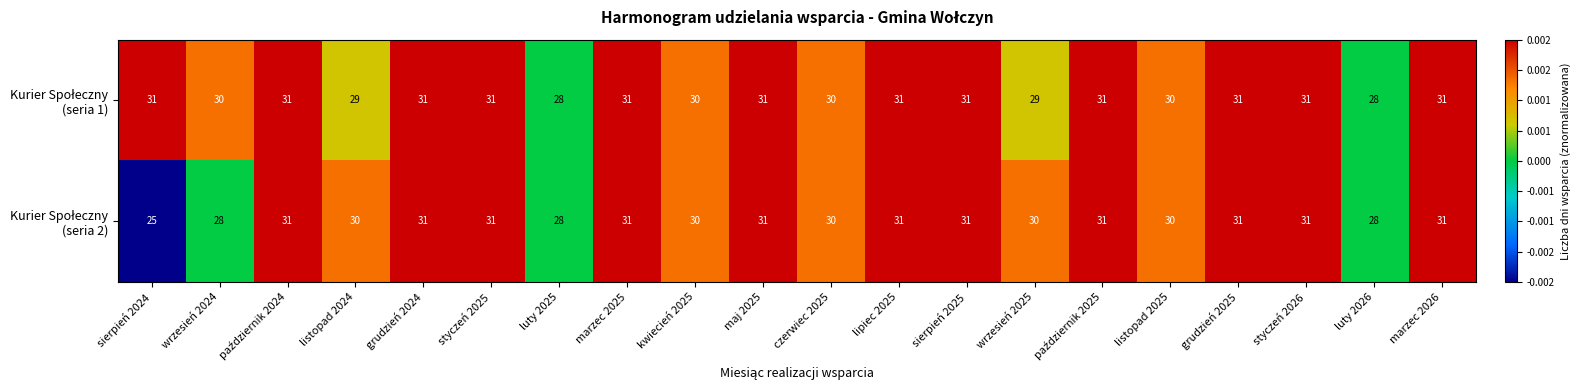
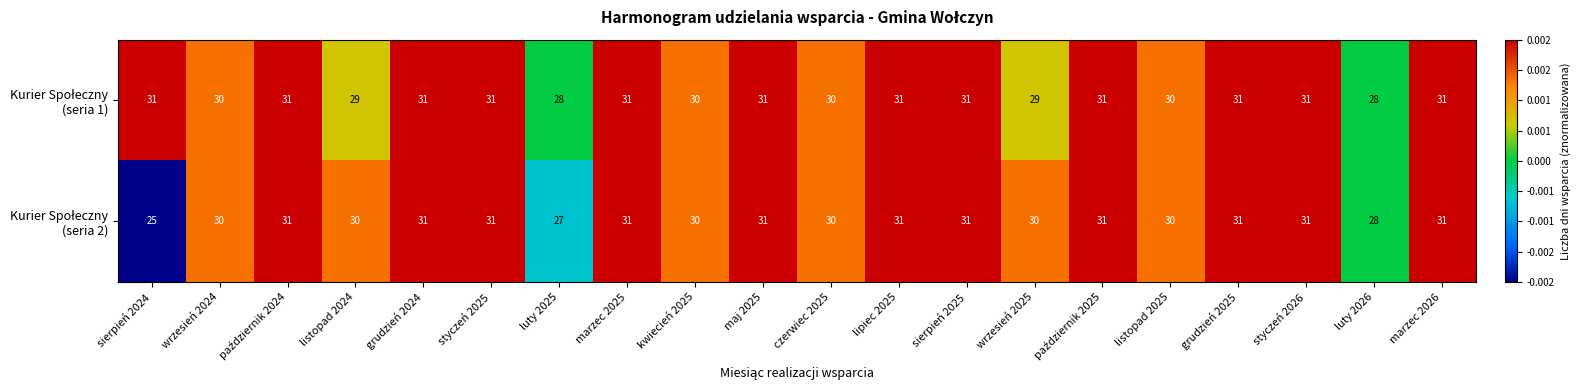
  {
    "Kurier Społeczny (seria 1)": {
      "sierpień 2024": 31,
      "wrzesień 2024": 30,
      "październik 2024": 31,
      "listopad 2024": 29,
      "grudzień 2024": 31,
      "styczeń 2025": 31,
      "luty 2025": 28,
      "marzec 2025": 31,
      "kwiecień 2025": 30,
      "maj 2025": 31,
      "czerwiec 2025": 30,
      "lipiec 2025": 31,
      "sierpień 2025": 31,
      "wrzesień 2025": 29,
      "październik 2025": 31,
      "listopad 2025": 30,
      "grudzień 2025": 31,
      "styczeń 2026": 31,
      "luty 2026": 28,
      "marzec 2026": 31
    },
    "Kurier Społeczny (seria 2)": {
      "sierpień 2024": 25,
-     "wrzesień 2024": 28,
+     "wrzesień 2024": 30,
      "październik 2024": 31,
      "listopad 2024": 30,
      "grudzień 2024": 31,
      "styczeń 2025": 31,
-     "luty 2025": 28,
+     "luty 2025": 27,
      "marzec 2025": 31,
      "kwiecień 2025": 30,
      "maj 2025": 31,
      "czerwiec 2025": 30,
      "lipiec 2025": 31,
      "sierpień 2025": 31,
      "wrzesień 2025": 30,
      "październik 2025": 31,
      "listopad 2025": 30,
      "grudzień 2025": 31,
      "styczeń 2026": 31,
      "luty 2026": 28,
      "marzec 2026": 31
    }
  }
